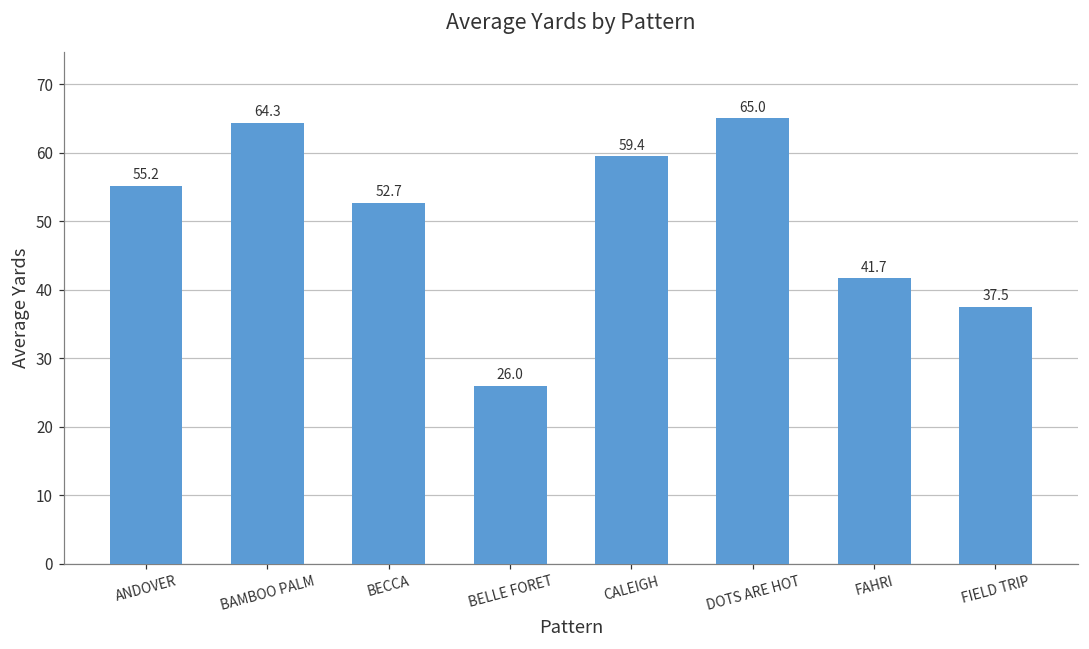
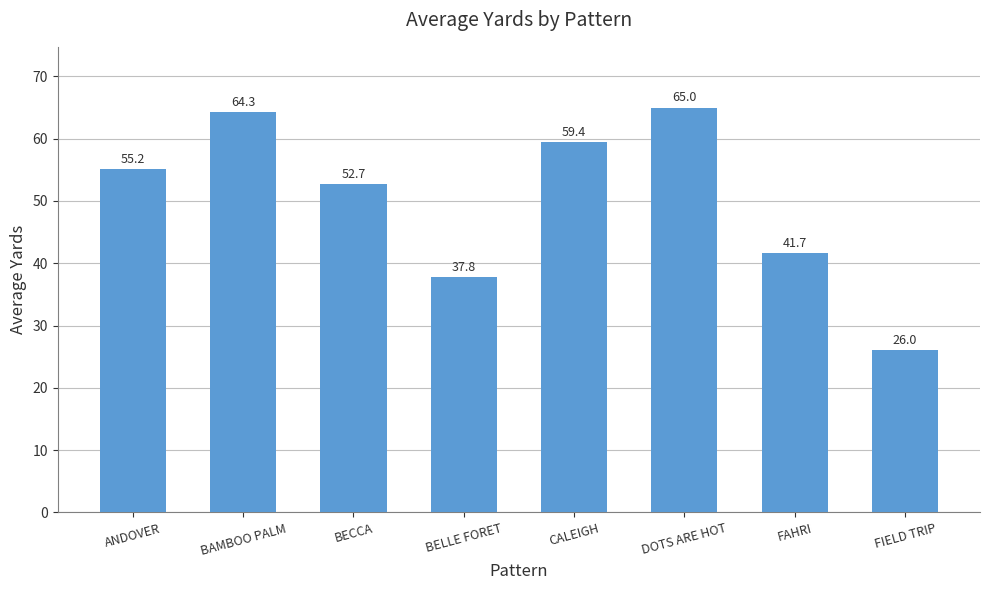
  {
    "ANDOVER": 55.2,
    "BAMBOO PALM": 64.3,
    "BECCA": 52.7,
-   "BELLE FORET": 26.0,
+   "BELLE FORET": 37.8,
    "CALEIGH": 59.4,
    "DOTS ARE HOT": 65.0,
    "FAHRI": 41.7,
-   "FIELD TRIP": 37.5
+   "FIELD TRIP": 26.0
  }
